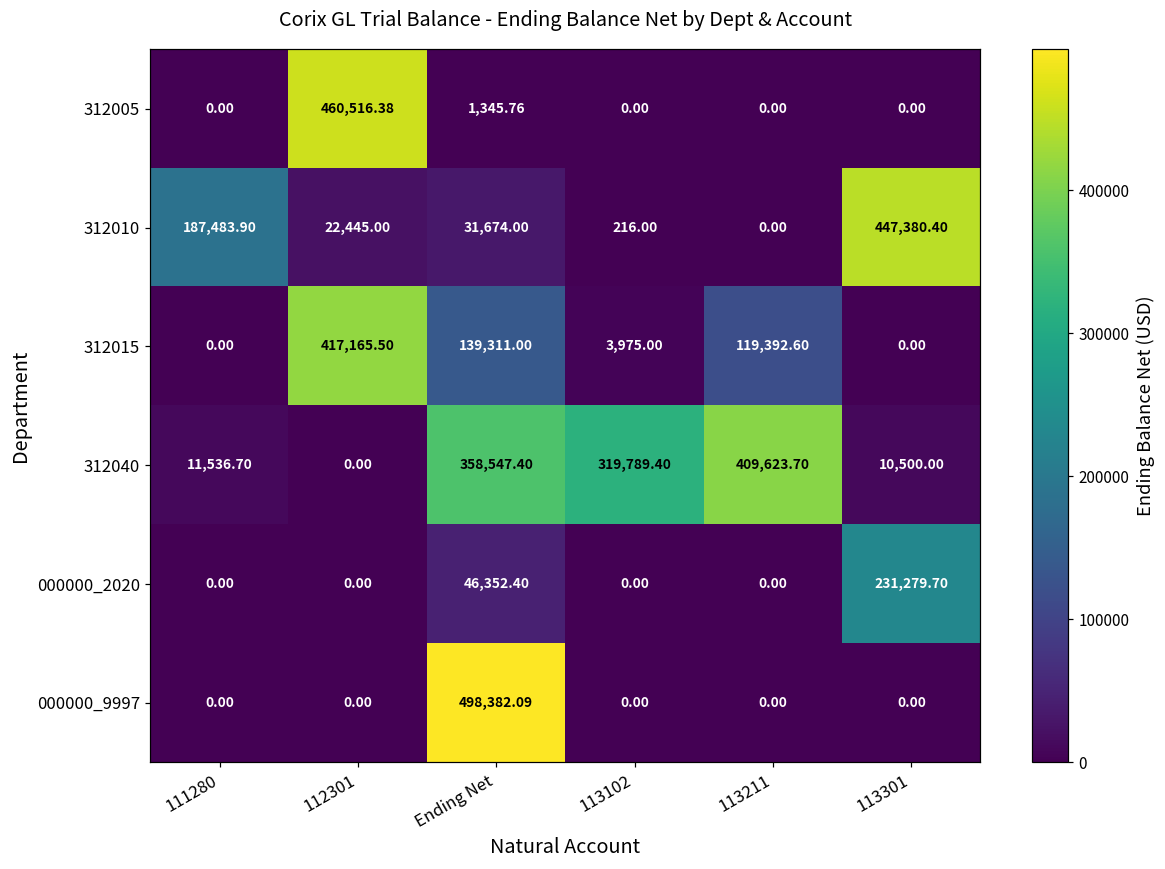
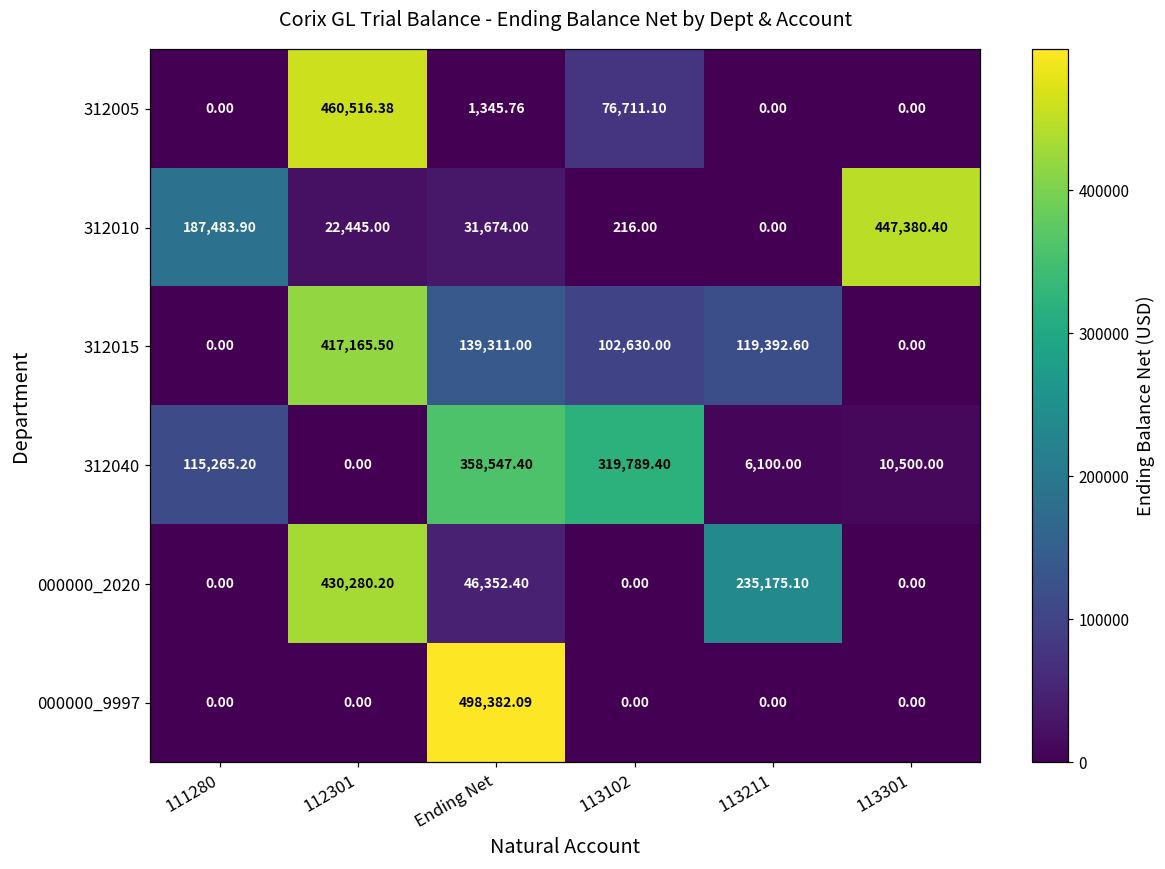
  {
    "312005": {
      "111280": "0.00",
      "112301": "460,516.38",
      "Ending Net": "1,345.76",
-     "113102": "0.00",
+     "113102": "76,711.10",
      "113211": "0.00",
      "113301": "0.00"
    },
    "312010": {
      "111280": "187,483.90",
      "112301": "22,445.00",
      "Ending Net": "31,674.00",
      "113102": "216.00",
      "113211": "0.00",
      "113301": "447,380.40"
    },
    "312015": {
      "111280": "0.00",
      "112301": "417,165.50",
      "Ending Net": "139,311.00",
-     "113102": "3,975.00",
+     "113102": "102,630.00",
      "113211": "119,392.60",
      "113301": "0.00"
    },
    "312040": {
-     "111280": "11,536.70",
+     "111280": "115,265.20",
      "112301": "0.00",
      "Ending Net": "358,547.40",
      "113102": "319,789.40",
-     "113211": "409,623.70",
+     "113211": "6,100.00",
      "113301": "10,500.00"
    },
    "000000_2020": {
      "111280": "0.00",
-     "112301": "0.00",
+     "112301": "430,280.20",
      "Ending Net": "46,352.40",
      "113102": "0.00",
-     "113211": "0.00",
-     "113301": "231,279.70"
+     "113211": "235,175.10",
+     "113301": "0.00"
    },
    "000000_9997": {
      "111280": "0.00",
      "112301": "0.00",
      "Ending Net": "498,382.09",
      "113102": "0.00",
      "113211": "0.00",
      "113301": "0.00"
    }
  }
